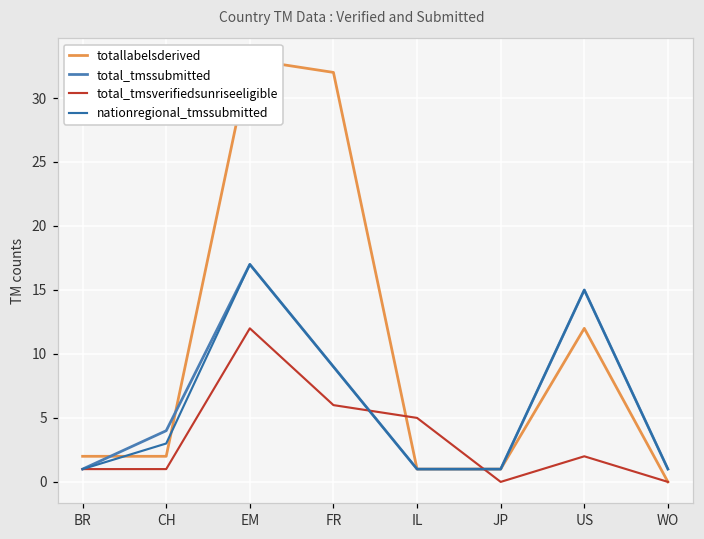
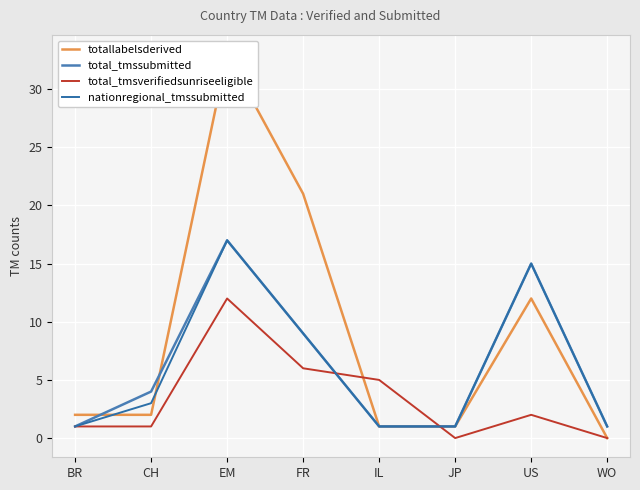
  {
    "totallabelsderived": {
      "BR": 2,
      "CH": 2,
-     "FR": 32,
+     "FR": 21,
      "US": 12
    },
    "total_tmsverifiedsunriseeligible": {
      "CH": 1,
      "EM": 12,
      "FR": 6,
      "IL": 5,
      "JP": 0,
      "US": 2
    }
  }
